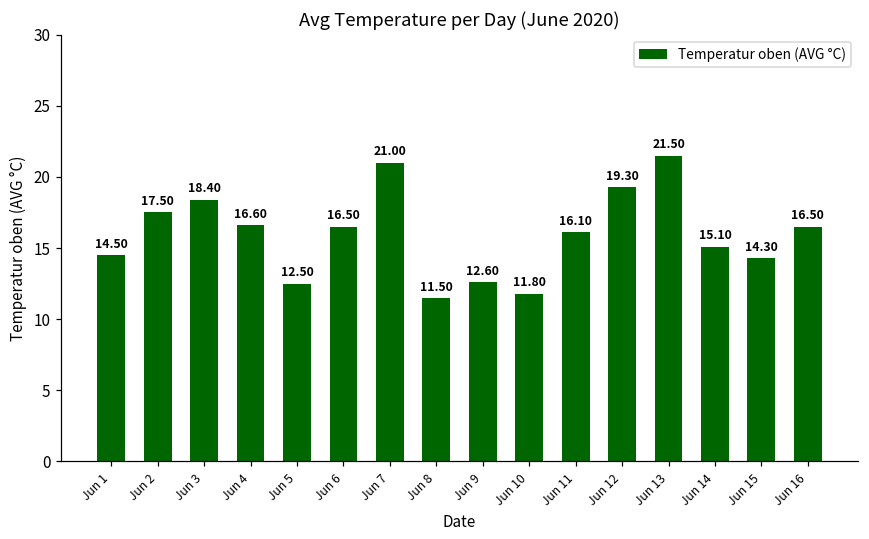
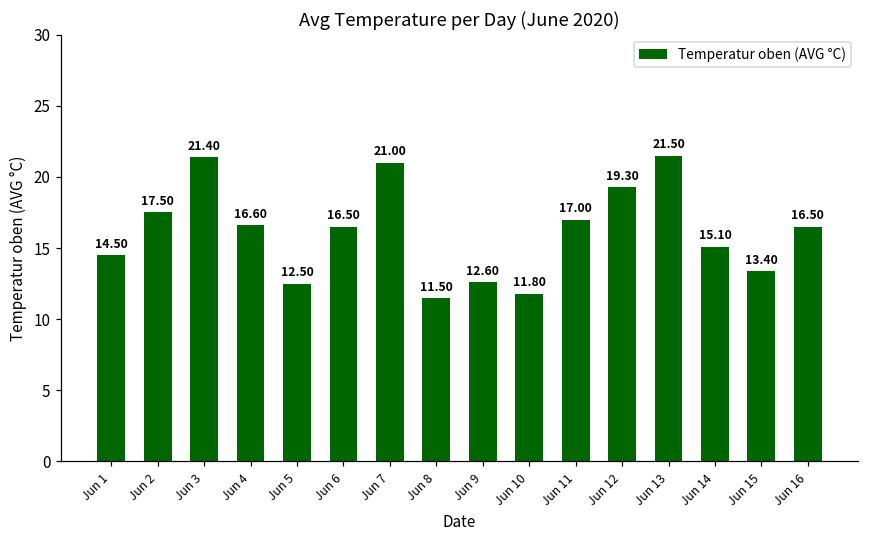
  {
    "Jun 1": 14.50,
    "Jun 2": 17.50,
-   "Jun 3": 18.40,
+   "Jun 3": 21.40,
    "Jun 4": 16.60,
    "Jun 5": 12.50,
    "Jun 6": 16.50,
    "Jun 7": 21.00,
    "Jun 8": 11.50,
    "Jun 9": 12.60,
    "Jun 10": 11.80,
-   "Jun 11": 16.10,
+   "Jun 11": 17.00,
    "Jun 12": 19.30,
    "Jun 13": 21.50,
    "Jun 14": 15.10,
-   "Jun 15": 14.30,
+   "Jun 15": 13.40,
    "Jun 16": 16.50
  }
